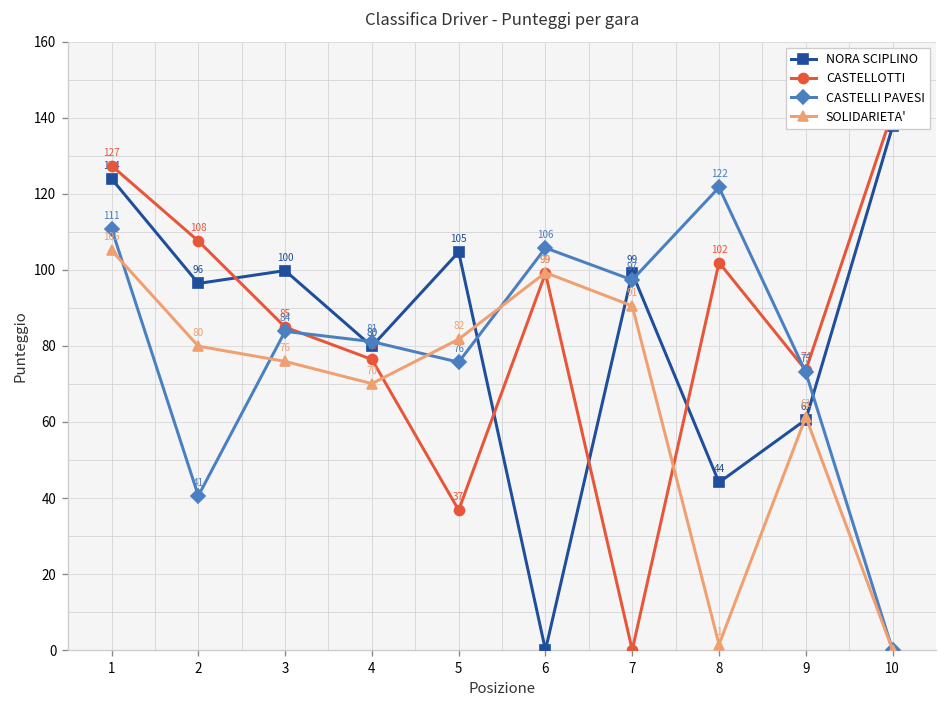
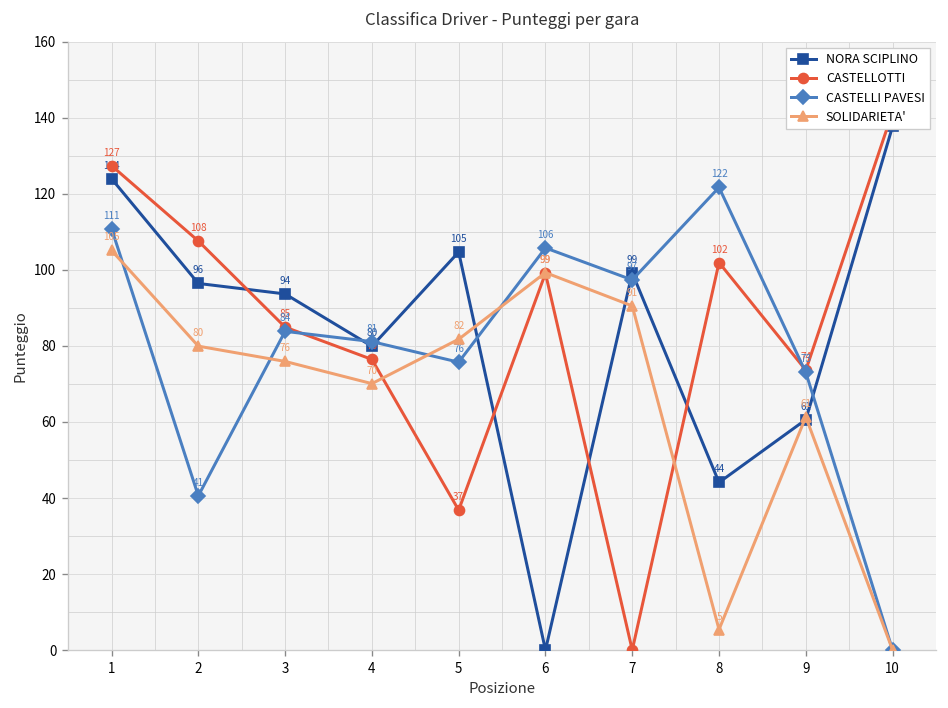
  {
    "NORA SCIPLINO": {
      "2": 96,
-     "3": 100,
+     "3": 94,
      "5": 105,
      "8": 44
    },
    "CASTELLOTTI": {
      "1": 127,
      "2": 108,
      "5": 37,
      "8": 102
    },
    "CASTELLI PAVESI": {
      "1": 111,
      "2": 41,
      "5": 76,
      "6": 106,
      "8": 122
    },
    "SOLIDARIETA'": {
      "1": 105,
      "2": 80,
      "3": 76,
      "4": 70,
      "5": 82,
      "7": 91,
-     "8": 1
+     "8": 5
    }
  }
